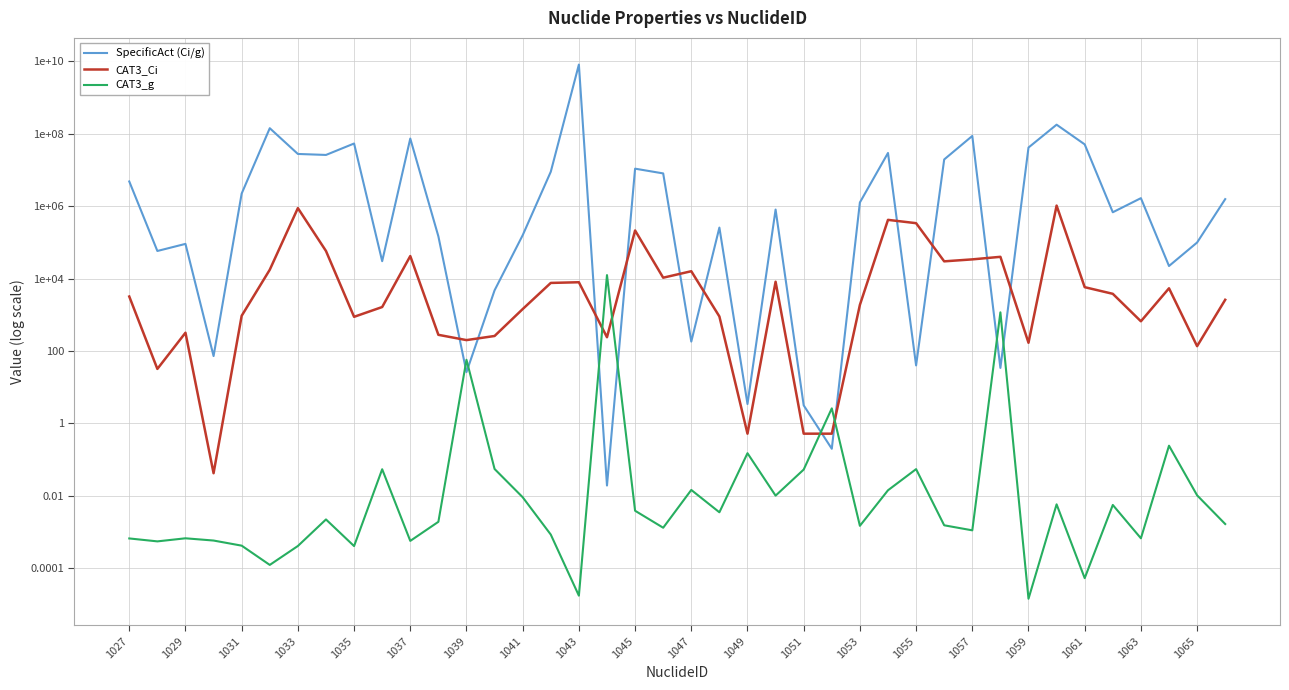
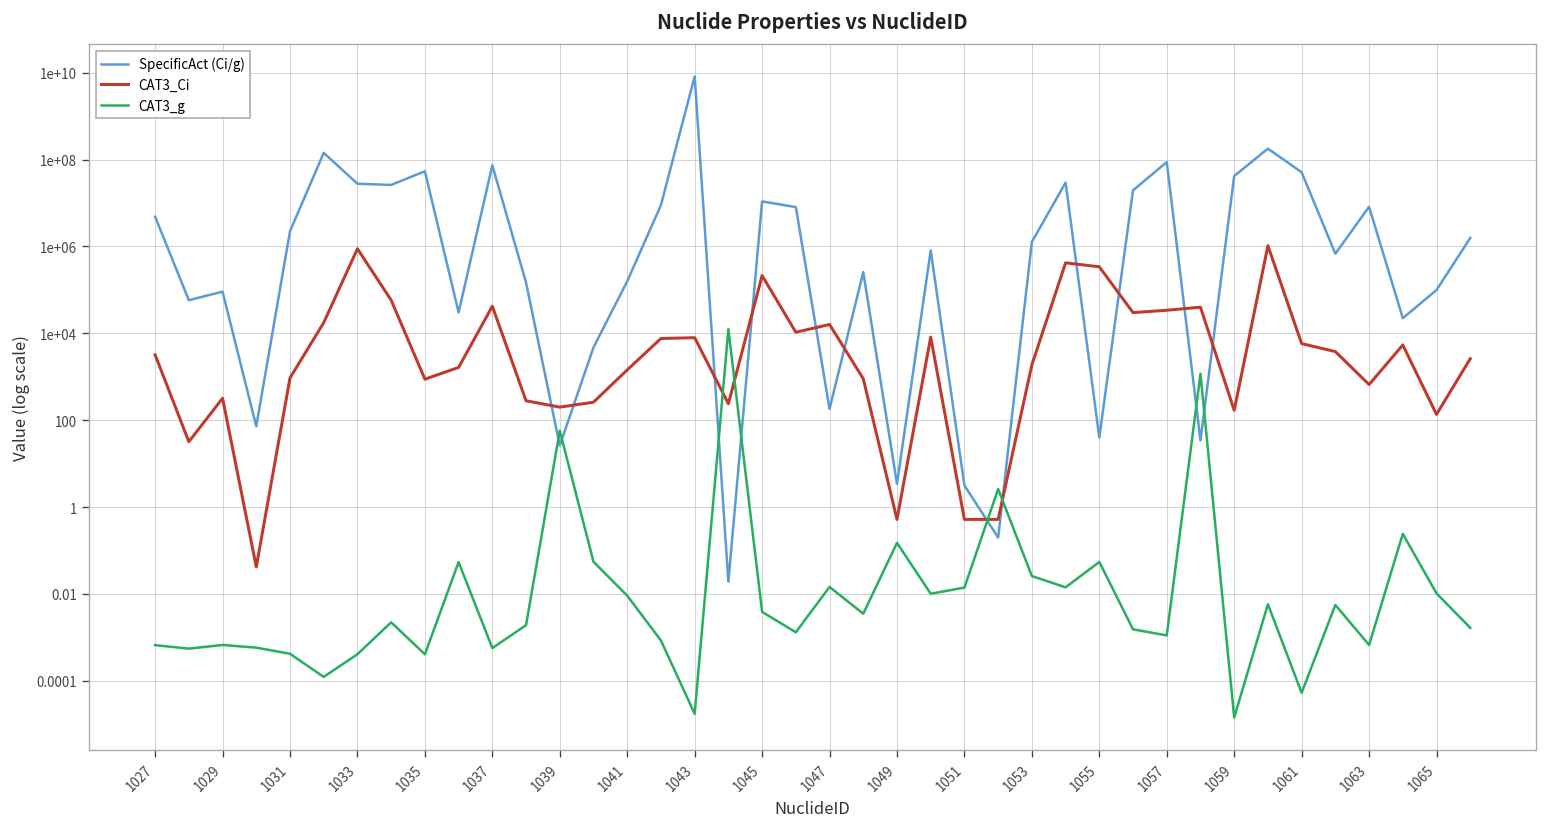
  {
    "SpecificAct (Ci/g)": {
      "1027": 5000000,
      "1029": 90000,
      "1031": 2000000,
      "1033": 30000000,
      "1035": 50000000,
      "1037": 70000000,
      "1039": 30,
      "1041": 200000,
      "1043": 8000000000,
      "1045": 11000000,
      "1047": 200,
      "1049": 3,
      "1051": 3,
      "1053": 1300000,
      "1055": 40,
      "1057": 90000000,
      "1059": 40000000,
      "1061": 50000000,
-     "1063": 2000000,
+     "1063": 8000000,
      "1065": 100000
    },
    "CAT3_Ci": {
      "1027": 3000,
      "1029": 300,
      "1031": 900,
      "1033": 900000,
      "1035": 900,
      "1037": 40000,
      "1039": 200,
      "1041": 1400,
      "1043": 8000,
      "1045": 200000,
      "1047": 20000,
      "1049": 0.5,
      "1051": 0.5,
      "1053": 2000,
      "1055": 300000,
      "1057": 30000,
      "1059": 200,
      "1061": 6000,
      "1063": 700,
      "1065": 140
    },
    "CAT3_g": {
      "1027": 0.0007,
      "1029": 0.0007,
      "1031": 0.0004,
      "1033": 0.0004,
      "1035": 0.0004,
      "1037": 0.0006,
      "1039": 60,
      "1041": 0.009,
      "1043": 0.00002,
      "1045": 0.004,
      "1047": 0.015,
      "1049": 0.15,
-     "1051": 0.05,
-     "1053": 0.0015,
+     "1051": 0.014,
+     "1053": 0.03,
      "1055": 0.05,
      "1057": 0.0011,
      "1059": 0.000014,
      "1061": 0.00005,
      "1063": 0.0007,
      "1065": 0.010
    }
  }
